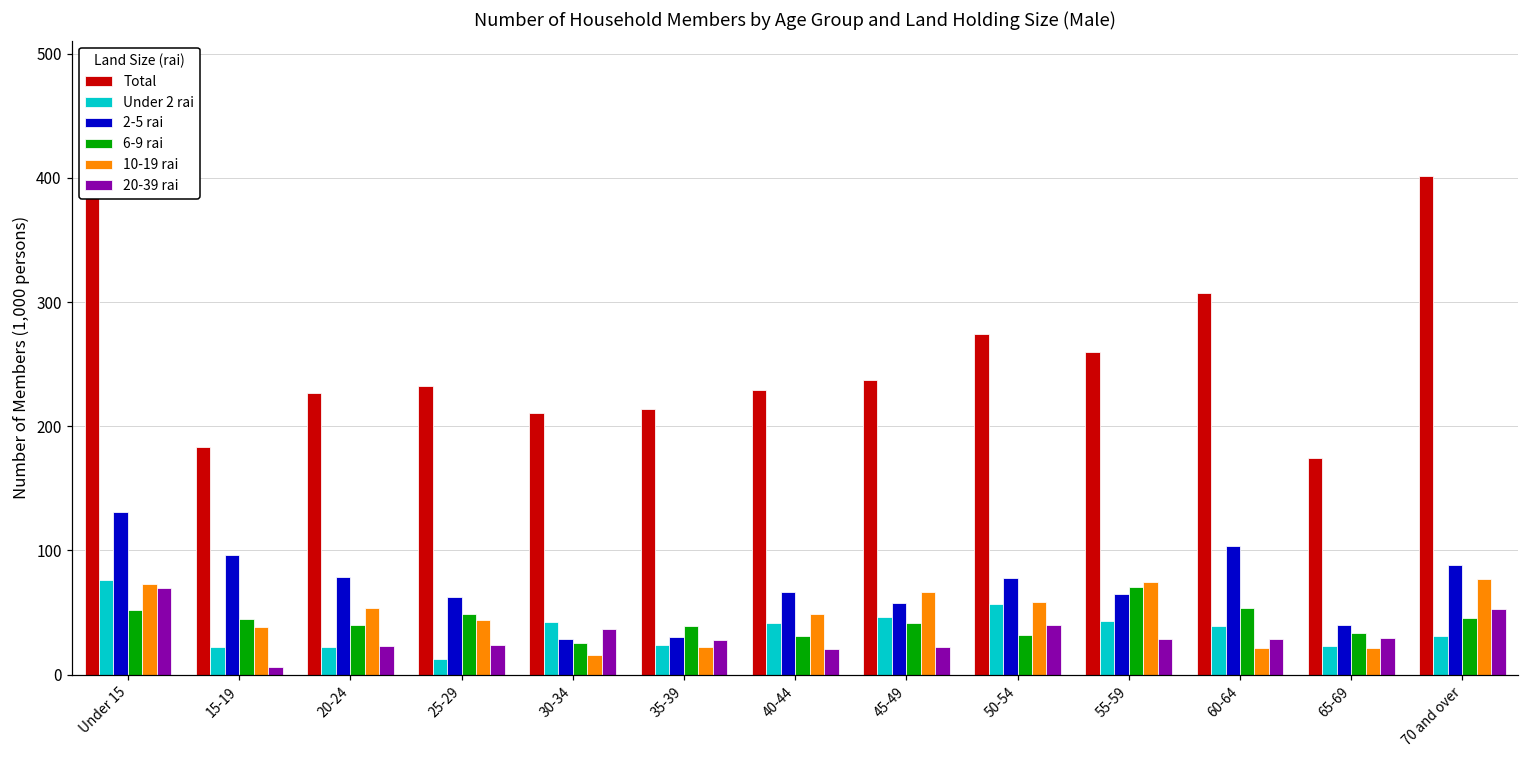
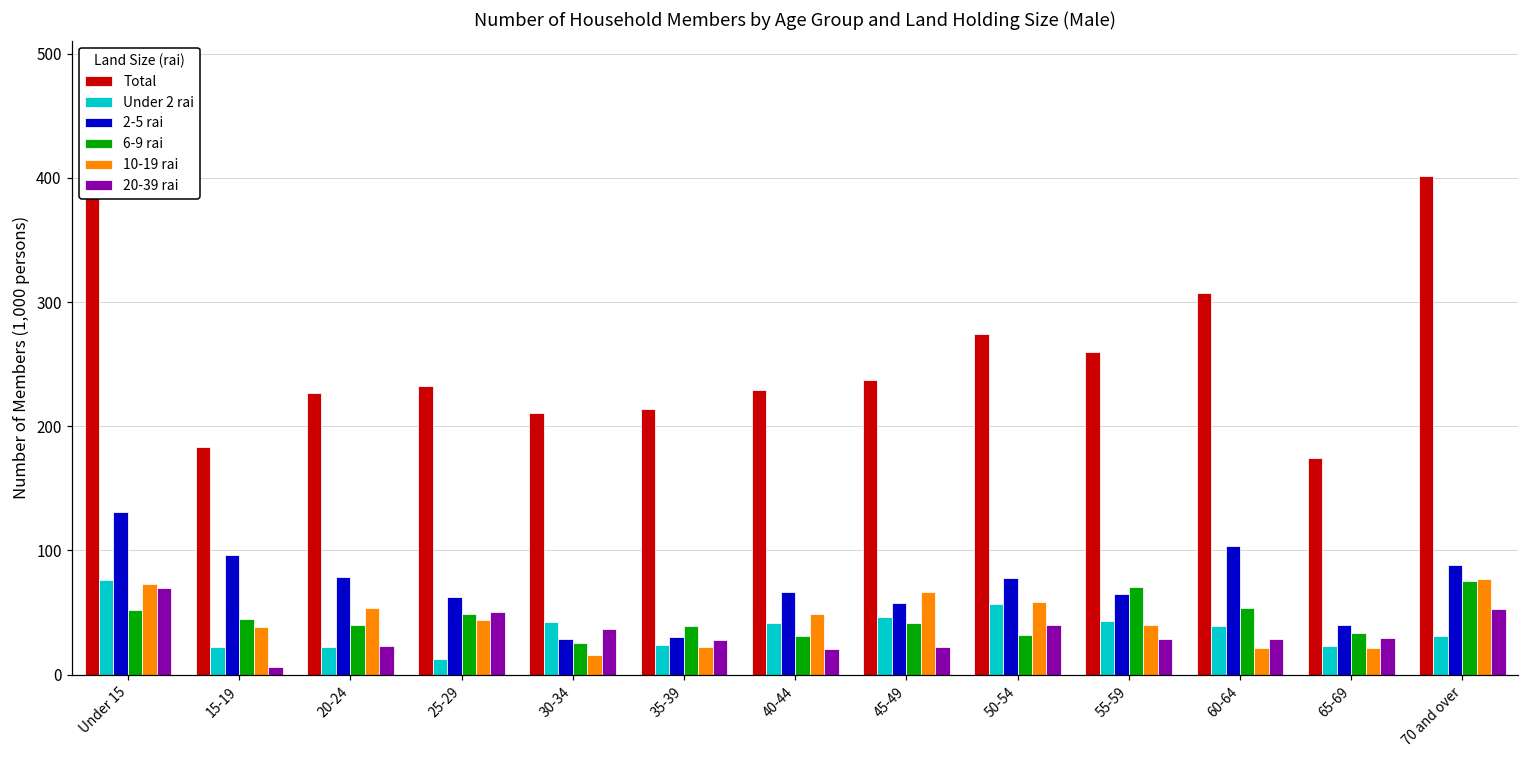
  {
    "Total": {
      "15-19": 183,
      "20-24": 227,
      "25-29": 232,
      "30-34": 211,
      "35-39": 214,
      "40-44": 229,
      "45-49": 237,
      "50-54": 275,
      "55-59": 260,
      "60-64": 307,
      "65-69": 175,
      "70 and over": 402
    },
    "Under 2 rai": {
      "Under 15": 76,
      "15-19": 22,
      "20-24": 22,
      "25-29": 12,
      "30-34": 43,
      "35-39": 24,
      "40-44": 41,
      "45-49": 46,
      "50-54": 57,
      "55-59": 43,
      "60-64": 39,
      "65-69": 23,
      "70 and over": 31
    },
    "2-5 rai": {
      "Under 15": 131,
      "15-19": 96,
      "20-24": 79,
      "25-29": 63,
      "30-34": 29,
      "35-39": 30,
      "40-44": 67,
      "45-49": 58,
      "50-54": 78,
      "55-59": 65,
      "60-64": 104,
      "65-69": 40,
      "70 and over": 89
    },
    "6-9 rai": {
      "Under 15": 52,
      "15-19": 45,
      "20-24": 40,
      "25-29": 49,
      "30-34": 25,
      "35-39": 39,
      "40-44": 31,
      "45-49": 42,
      "50-54": 32,
      "55-59": 71,
      "60-64": 54,
      "65-69": 34,
-     "70 and over": 46
+     "70 and over": 75
    },
    "10-19 rai": {
      "Under 15": 73,
      "15-19": 38,
      "20-24": 54,
      "25-29": 44,
      "30-34": 16,
      "35-39": 22,
      "40-44": 49,
      "45-49": 66,
      "50-54": 58,
-     "55-59": 75,
+     "55-59": 40,
      "60-64": 21,
      "65-69": 21,
      "70 and over": 77
    },
    "20-39 rai": {
      "Under 15": 70,
      "15-19": 6,
      "20-24": 23,
-     "25-29": 24,
+     "25-29": 51,
      "30-34": 37,
      "35-39": 28,
      "40-44": 21,
      "45-49": 22,
      "50-54": 40,
      "55-59": 29,
      "60-64": 28,
      "65-69": 30,
      "70 and over": 53
    }
  }
